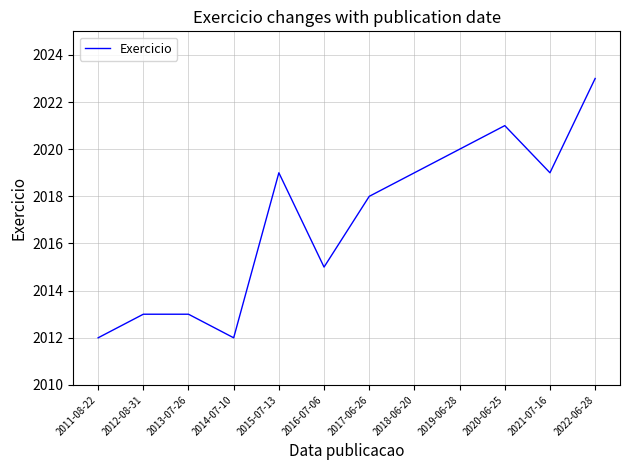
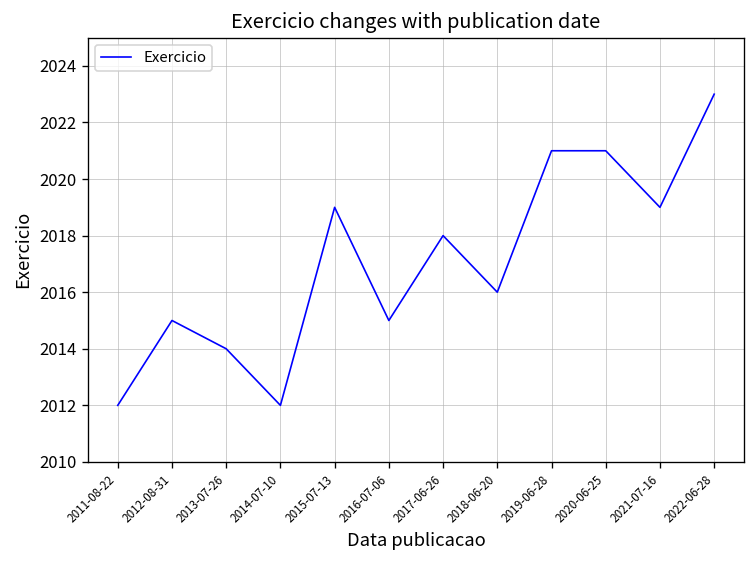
  {
    "2011-08-22": 2012,
-   "2012-08-31": 2013,
-   "2013-07-26": 2013,
+   "2012-08-31": 2015,
+   "2013-07-26": 2014,
    "2014-07-10": 2012,
    "2015-07-13": 2019,
    "2016-07-06": 2015,
    "2017-06-26": 2018,
-   "2018-06-20": 2019,
-   "2019-06-28": 2020,
+   "2018-06-20": 2016,
+   "2019-06-28": 2021,
    "2020-06-25": 2021,
    "2021-07-16": 2019,
    "2022-06-28": 2023
  }
